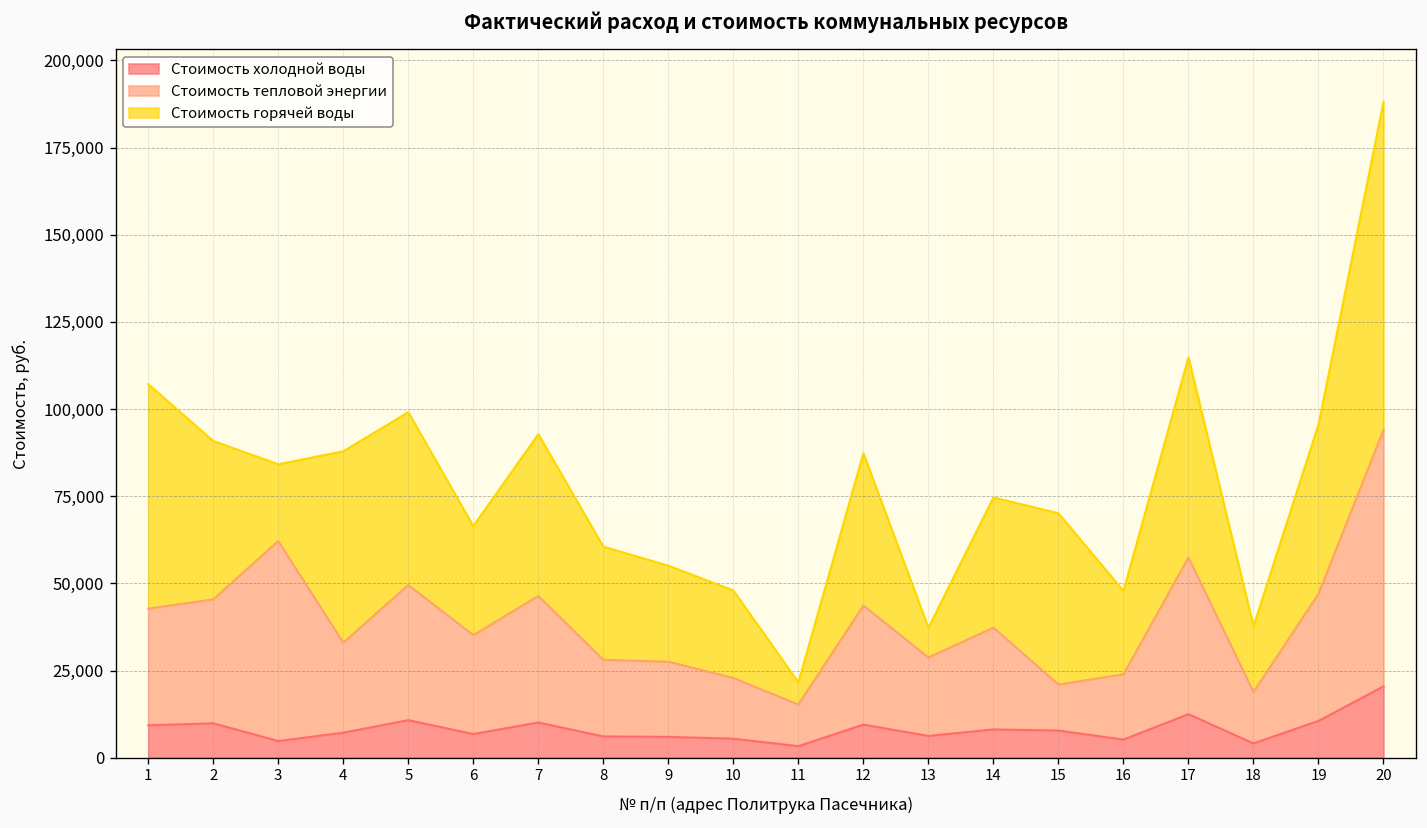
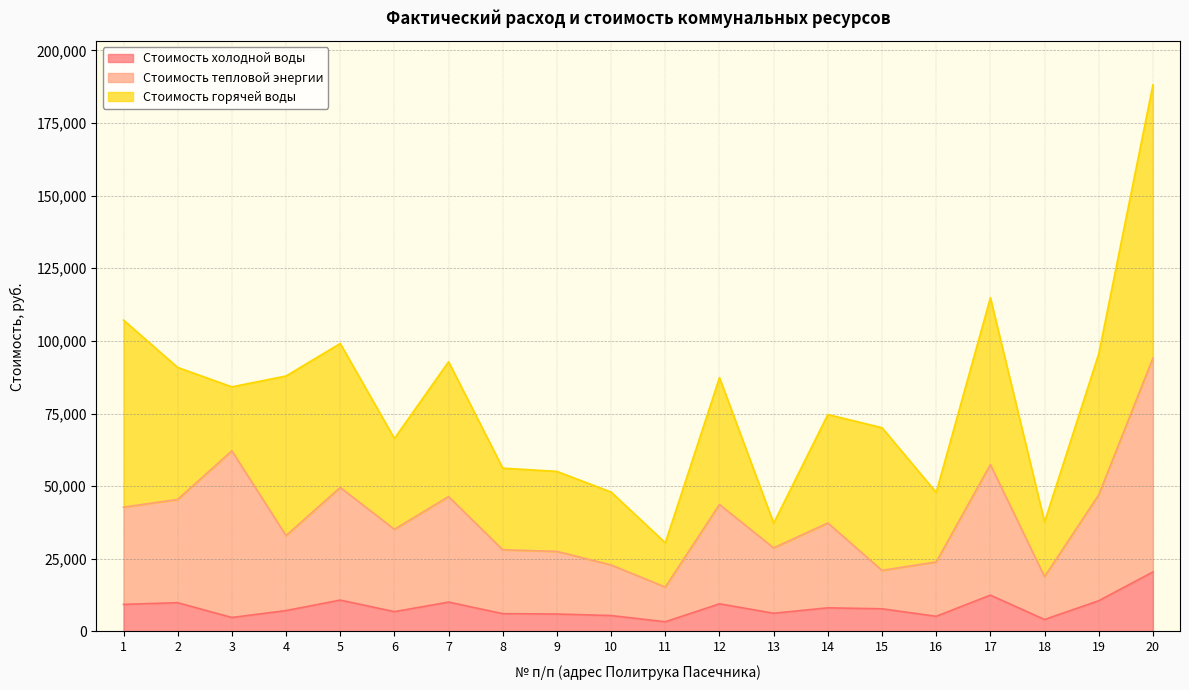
  {
    "Стоимость горячей воды": {
      "1": "64,000",
      "2": "45,000",
      "3": "22,000",
      "4": "55,000",
      "5": "50,000",
      "6": "31,000",
      "7": "46,000",
-     "8": "32,000",
+     "8": "28,000",
      "9": "28,000",
      "10": "25,000",
-     "11": "6,000",
+     "11": "15,000",
      "12": "44,000",
      "13": "9,000",
      "14": "37,000",
      "15": "49,000",
      "16": "24,000",
      "17": "57,000",
      "18": "19,000",
      "19": "49,000",
      "20": "94,000"
    }
  }
